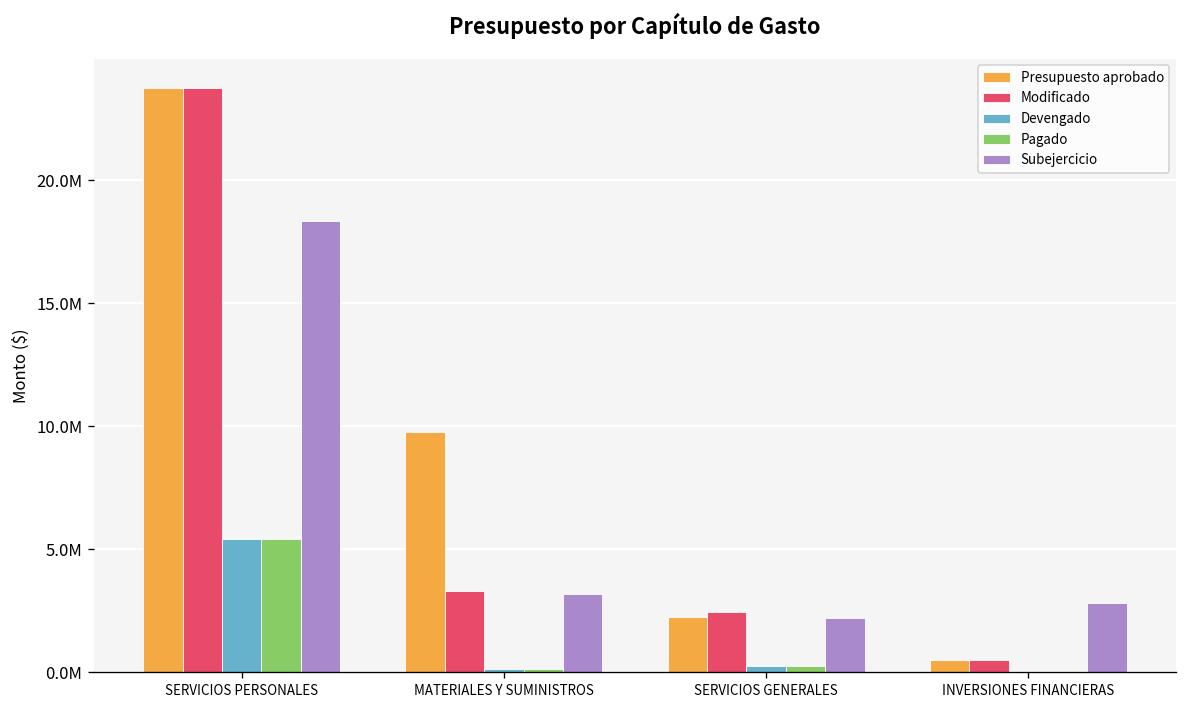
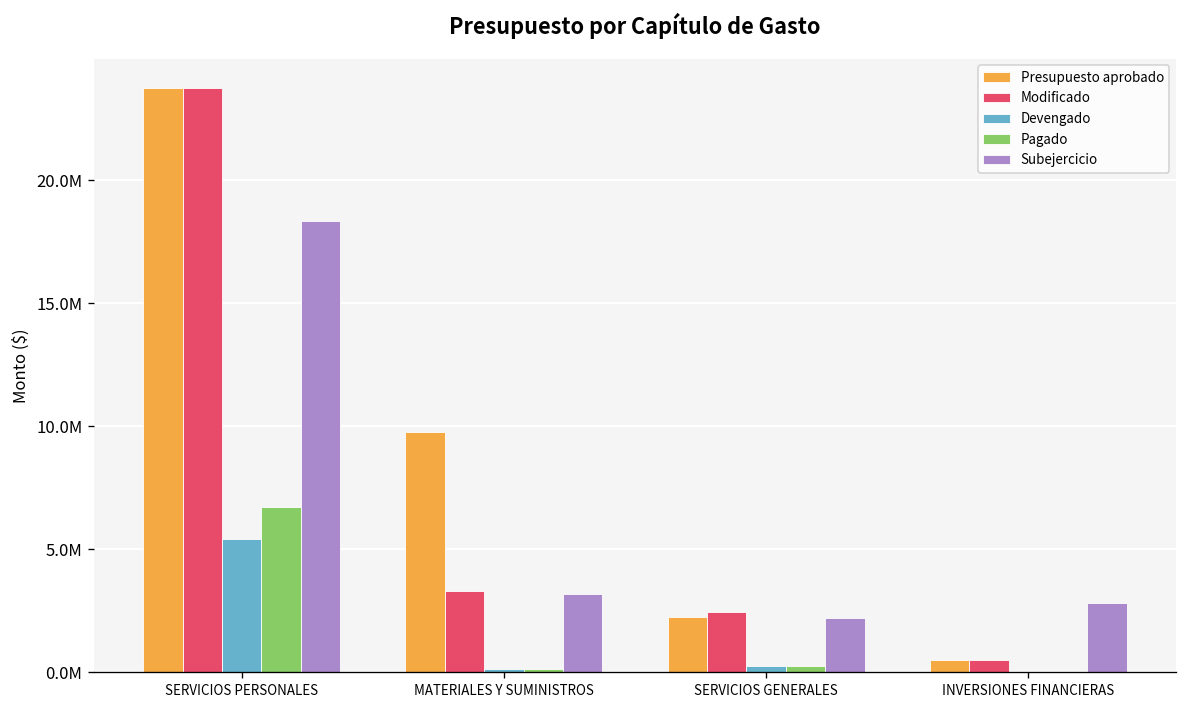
  {
    "Presupuesto aprobado": {
      "SERVICIOS PERSONALES": 23800000,
      "MATERIALES Y SUMINISTROS": 9800000,
      "SERVICIOS GENERALES": 2200000,
      "INVERSIONES FINANCIERAS": 500000
    },
    "Modificado": {
      "SERVICIOS PERSONALES": 23800000,
      "MATERIALES Y SUMINISTROS": 3300000,
      "SERVICIOS GENERALES": 2400000,
      "INVERSIONES FINANCIERAS": 500000
    },
    "Devengado": {
      "SERVICIOS PERSONALES": 5400000,
      "MATERIALES Y SUMINISTROS": 200000,
      "SERVICIOS GENERALES": 300000,
      "INVERSIONES FINANCIERAS": 0
    },
    "Pagado": {
-     "SERVICIOS PERSONALES": 5400000,
+     "SERVICIOS PERSONALES": 6700000,
      "MATERIALES Y SUMINISTROS": 200000,
      "SERVICIOS GENERALES": 300000,
      "INVERSIONES FINANCIERAS": 0
    },
    "Subejercicio": {
      "SERVICIOS PERSONALES": 18300000,
      "MATERIALES Y SUMINISTROS": 3200000,
      "SERVICIOS GENERALES": 2200000,
      "INVERSIONES FINANCIERAS": 2800000
    }
  }
